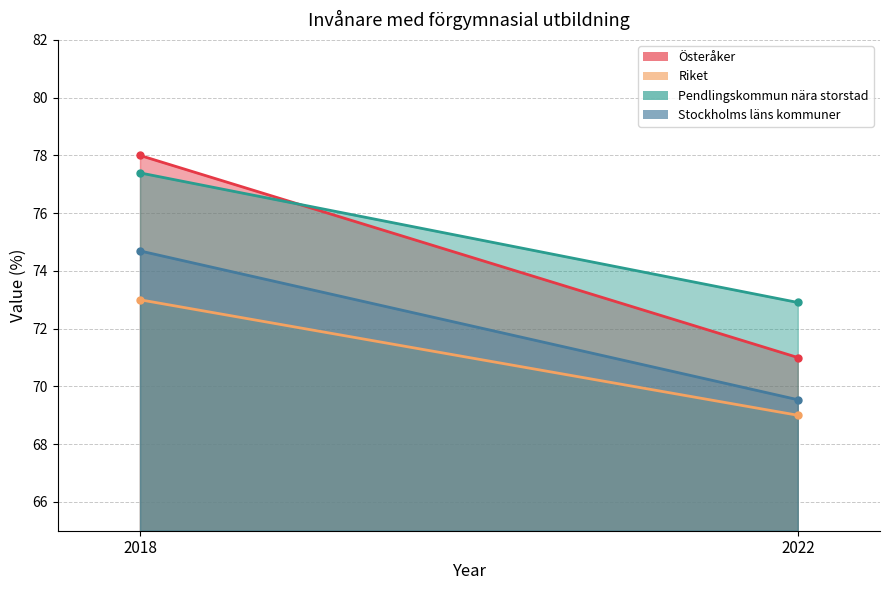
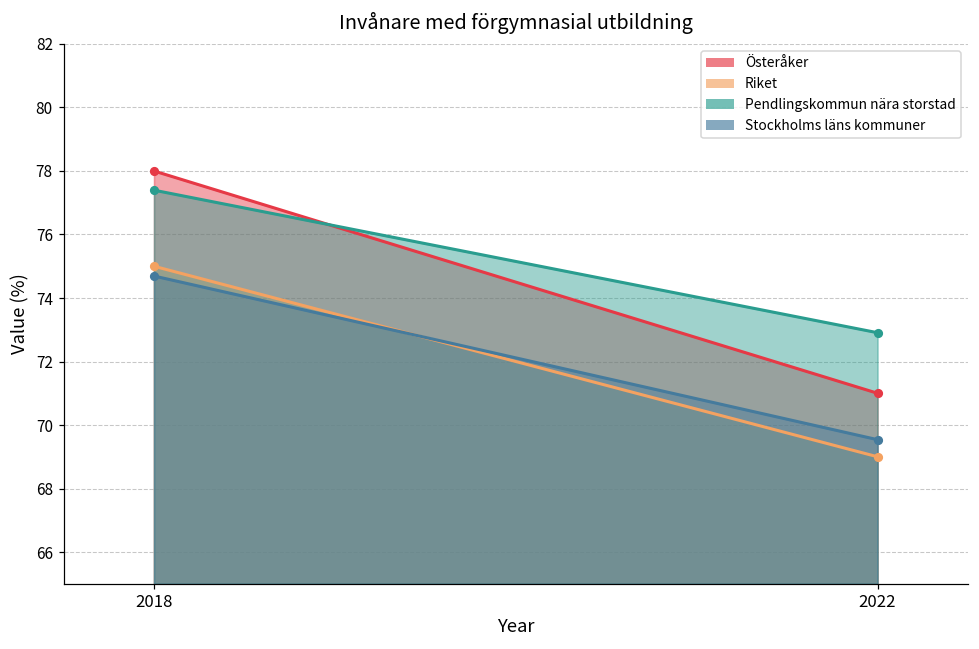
  {
    "Österåker": {
      "2018": 78,
      "2022": 71
    },
    "Riket": {
-     "2018": 73,
+     "2018": 75,
      "2022": 69
    }
  }
